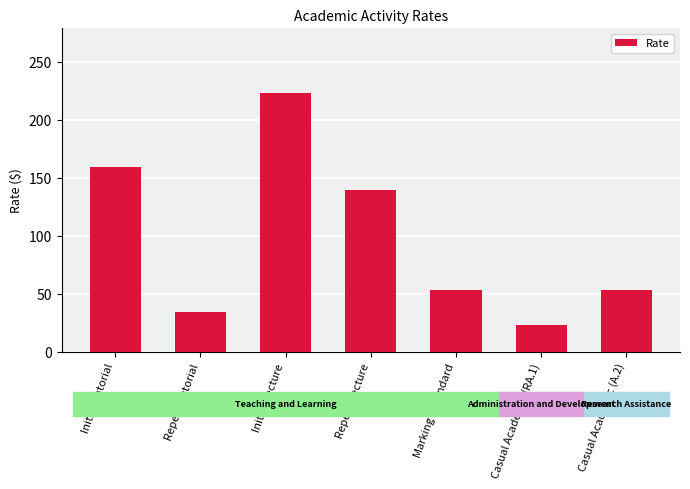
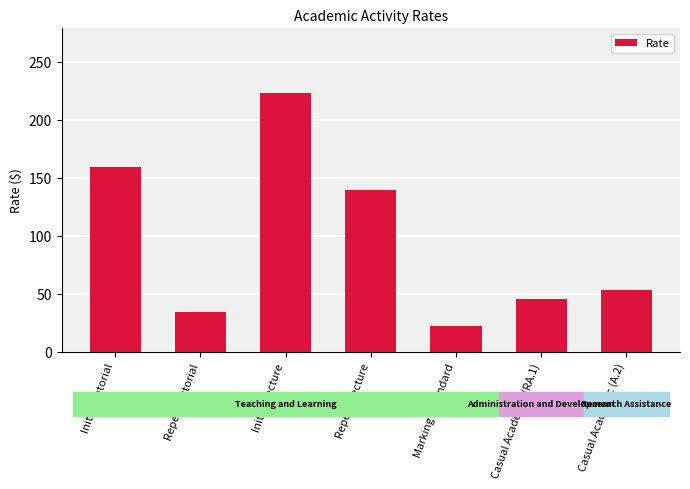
  {
    "Initial Tutorial": 159,
    "Repeat Tutorial": 34,
    "Initial Lecture": 223,
    "Repeat Lecture": 139,
-   "Marking - Standard": 53,
-   "Casual Academic (RA.1)": 23,
+   "Marking - Standard": 22,
+   "Casual Academic (RA.1)": 46,
    "Casual Academic (A.2)": 53
  }
